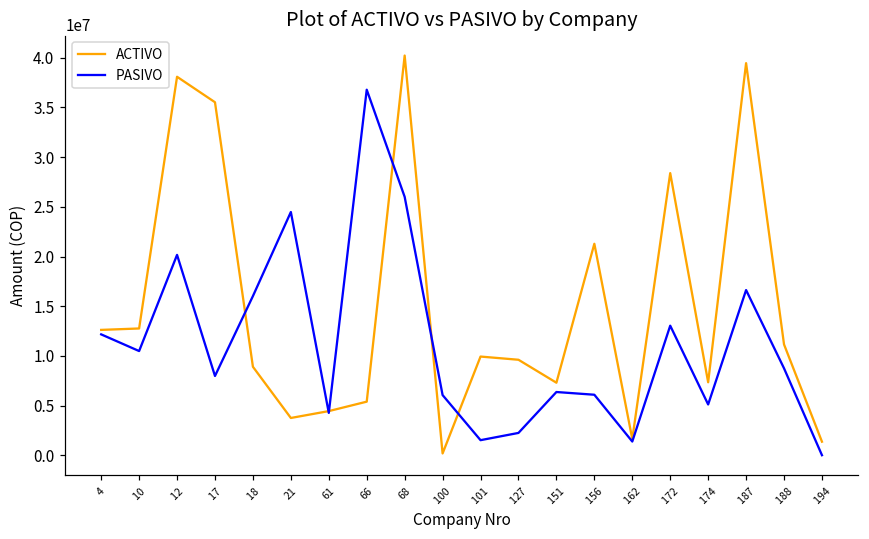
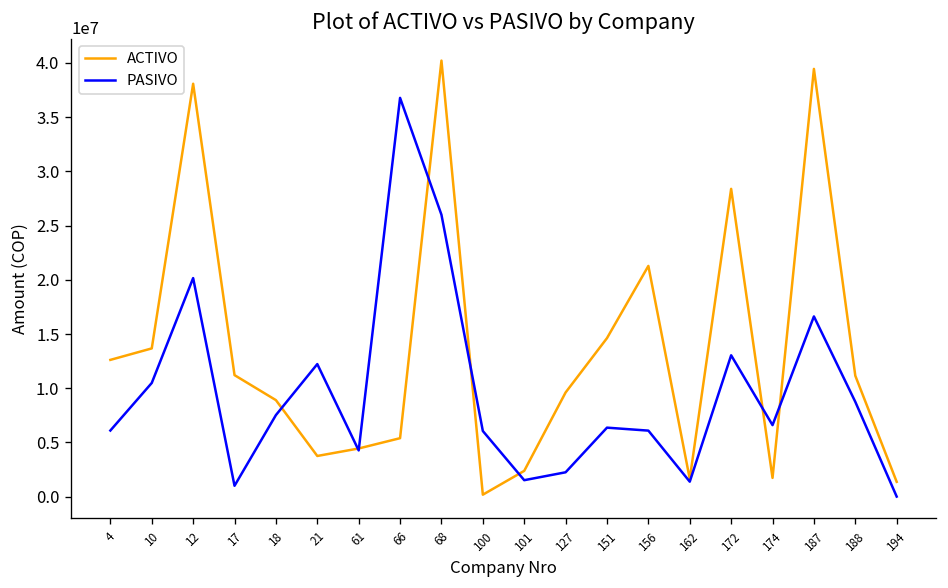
  {
    "ACTIVO": {
      "4": 13000000,
-     "10": 13000000,
+     "10": 14000000,
      "12": 38000000,
-     "17": 36000000,
+     "17": 11000000,
      "18": 9000000,
      "21": 4000000,
      "66": 5000000,
      "68": 40000000,
      "100": 0,
-     "101": 10000000,
+     "101": 2000000,
      "127": 10000000,
-     "151": 7000000,
+     "151": 15000000,
      "156": 21000000,
      "172": 28000000,
-     "174": 7000000,
+     "174": 2000000,
      "187": 39000000,
      "188": 11000000,
      "194": 1000000
    },
    "PASIVO": {
-     "4": 12000000,
+     "4": 6000000,
      "10": 10000000,
      "12": 20000000,
-     "17": 8000000,
-     "18": 16000000,
-     "21": 24000000,
+     "17": 1000000,
+     "18": 8000000,
+     "21": 12000000,
      "66": 37000000,
      "68": 26000000,
      "100": 6000000,
      "101": 2000000,
      "127": 2000000,
      "151": 6000000,
      "156": 6000000,
      "172": 13000000,
-     "174": 5000000,
+     "174": 7000000,
      "187": 17000000,
      "188": 9000000,
      "194": 0
    }
  }
